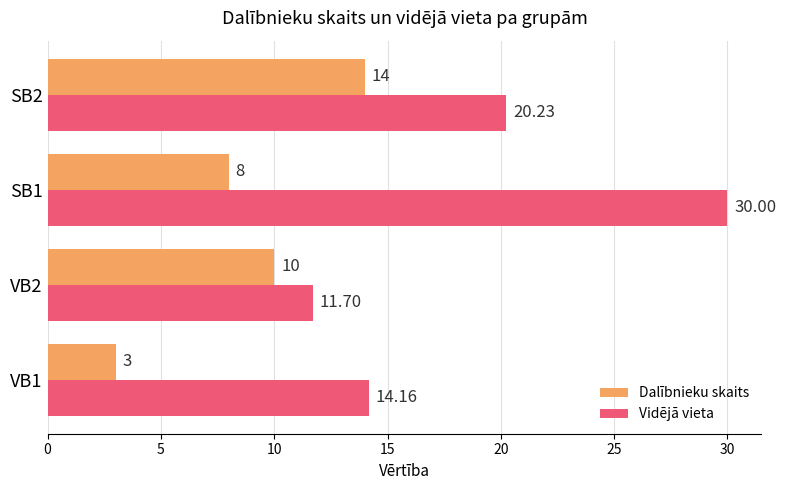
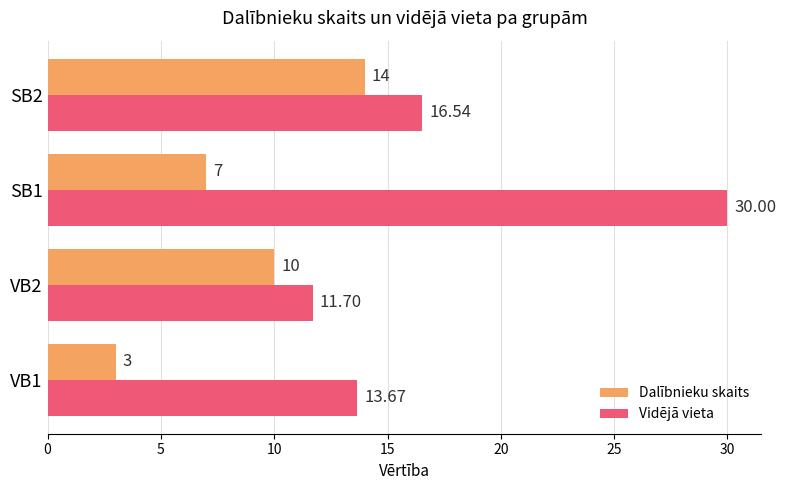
  {
    "Dalībnieku skaits": {
      "SB2": 14,
-     "SB1": 8,
+     "SB1": 7,
      "VB2": 10,
      "VB1": 3
    },
    "Vidējā vieta": {
-     "SB2": 20.23,
+     "SB2": 16.54,
      "SB1": 30.00,
      "VB2": 11.70,
-     "VB1": 14.16
+     "VB1": 13.67
    }
  }
